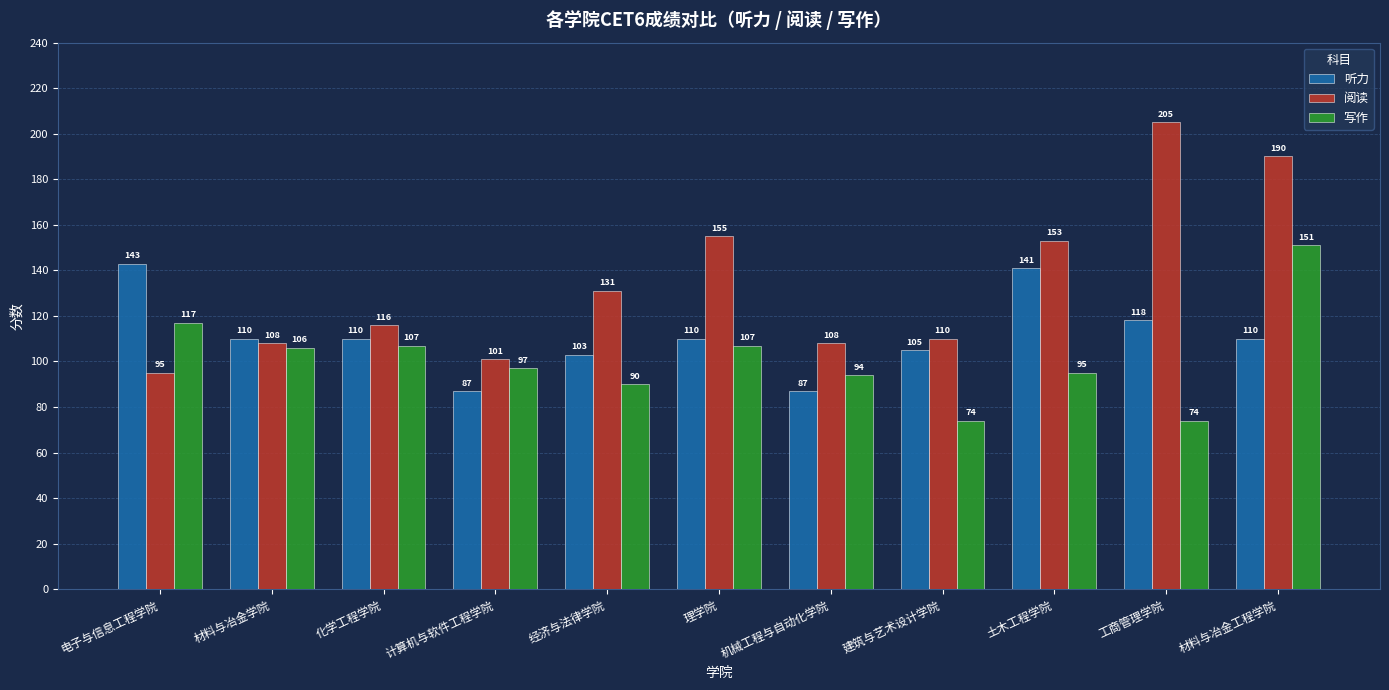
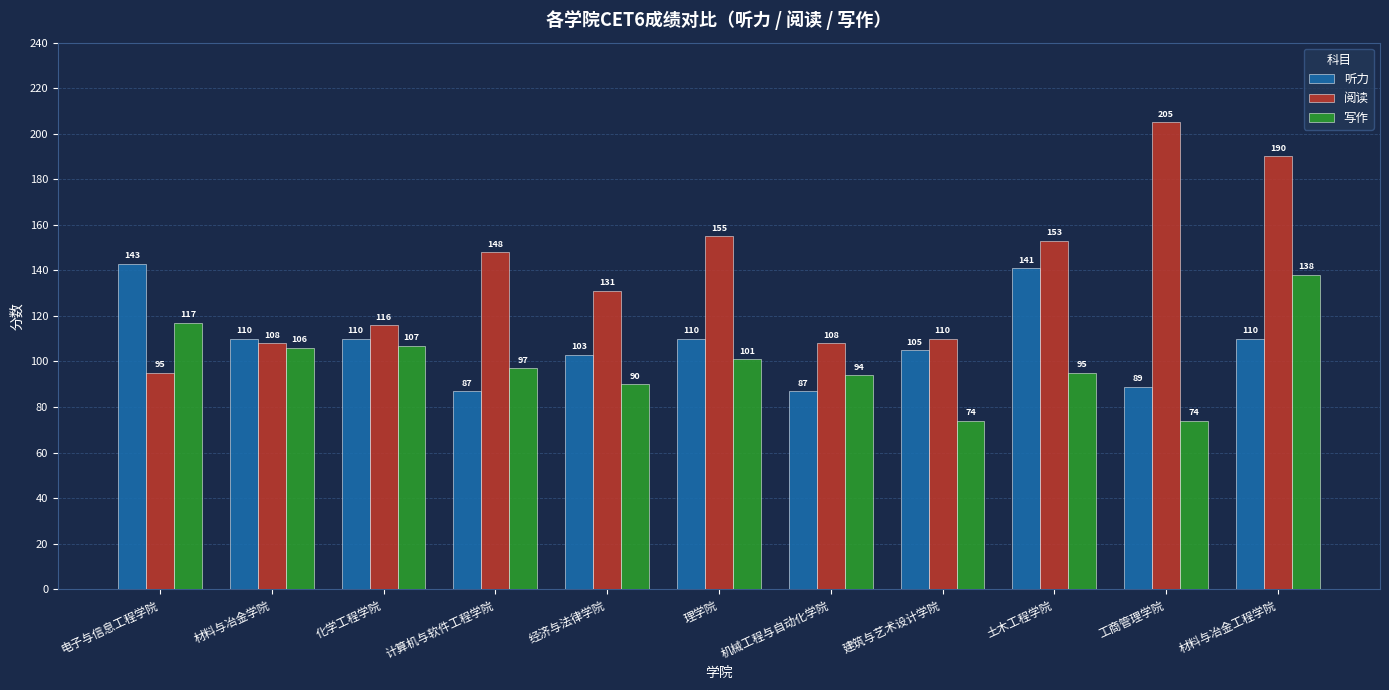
  {
    "听力": {
      "电子与信息工程学院": 143,
      "材料与冶金学院": 110,
      "化学工程学院": 110,
      "计算机与软件工程学院": 87,
      "经济与法律学院": 103,
      "理学院": 110,
      "机械工程与自动化学院": 87,
      "建筑与艺术设计学院": 105,
      "土木工程学院": 141,
-     "工商管理学院": 118,
+     "工商管理学院": 89,
      "材料与冶金工程学院": 110
    },
    "阅读": {
      "电子与信息工程学院": 95,
      "材料与冶金学院": 108,
      "化学工程学院": 116,
-     "计算机与软件工程学院": 101,
+     "计算机与软件工程学院": 148,
      "经济与法律学院": 131,
      "理学院": 155,
      "机械工程与自动化学院": 108,
      "建筑与艺术设计学院": 110,
      "土木工程学院": 153,
      "工商管理学院": 205,
      "材料与冶金工程学院": 190
    },
    "写作": {
      "电子与信息工程学院": 117,
      "材料与冶金学院": 106,
      "化学工程学院": 107,
      "计算机与软件工程学院": 97,
      "经济与法律学院": 90,
-     "理学院": 107,
+     "理学院": 101,
      "机械工程与自动化学院": 94,
      "建筑与艺术设计学院": 74,
      "土木工程学院": 95,
      "工商管理学院": 74,
-     "材料与冶金工程学院": 151
+     "材料与冶金工程学院": 138
    }
  }
